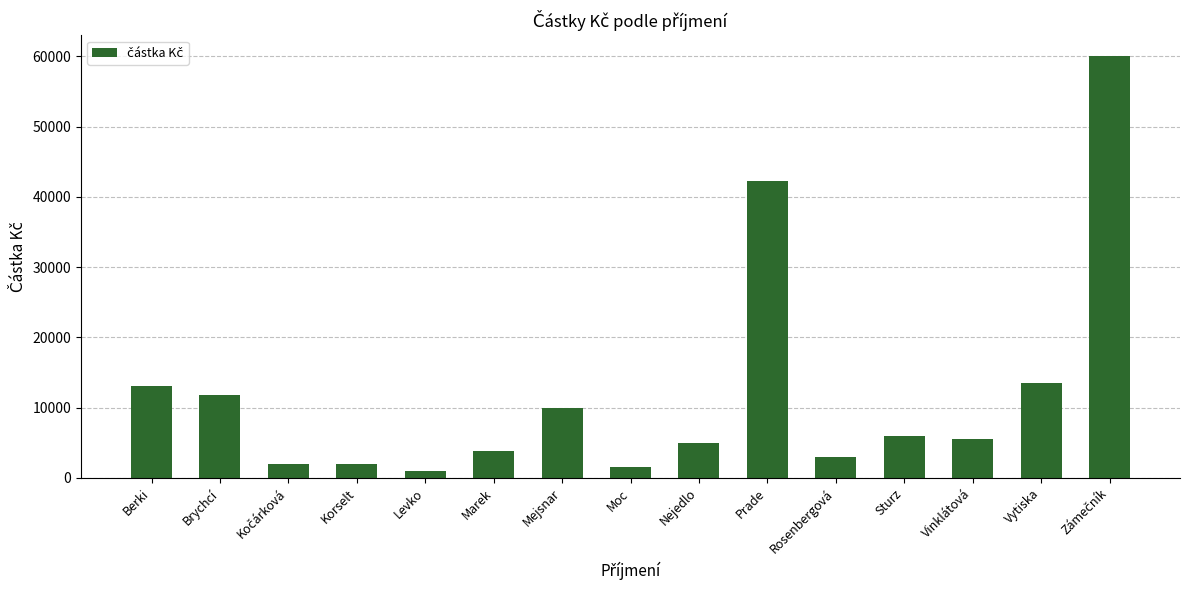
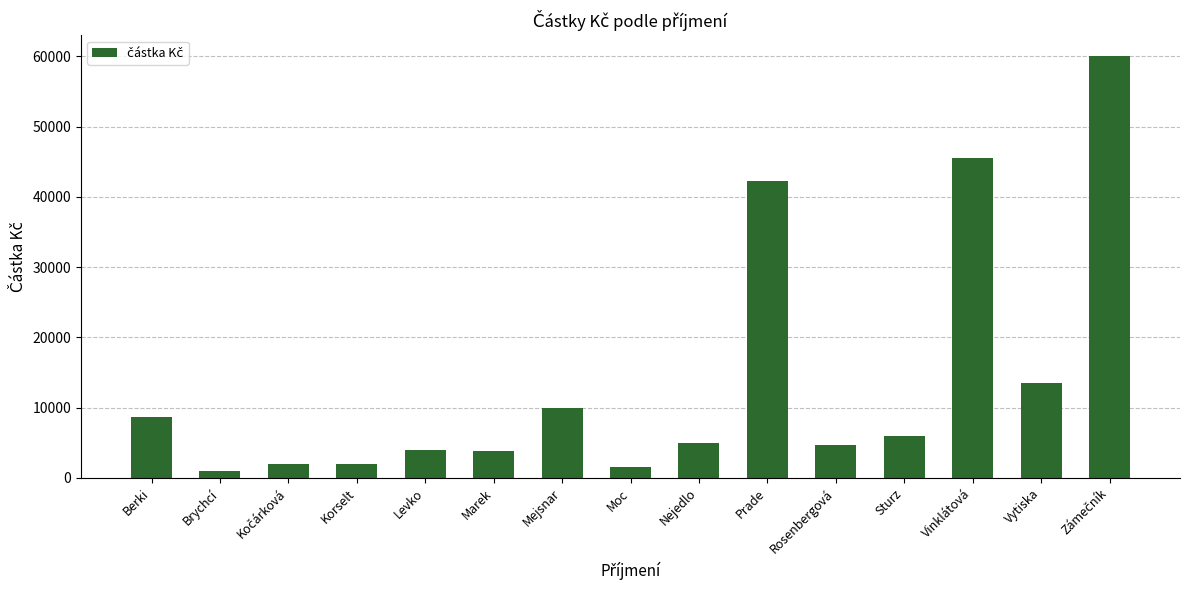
  {
-   "Berki": 13000,
-   "Brychcí": 12000,
+   "Berki": 9000,
+   "Brychcí": 1000,
    "Kočárková": 2000,
    "Korselt": 2000,
-   "Levko": 1000,
+   "Levko": 4000,
    "Marek": 4000,
    "Mejsnar": 10000,
    "Moc": 2000,
    "Nejedlo": 5000,
    "Prade": 42000,
-   "Rosenbergová": 3000,
+   "Rosenbergová": 5000,
    "Sturz": 6000,
-   "Vinklátová": 6000,
+   "Vinklátová": 46000,
    "Vytiska": 14000,
    "Zámečník": 60000
  }
